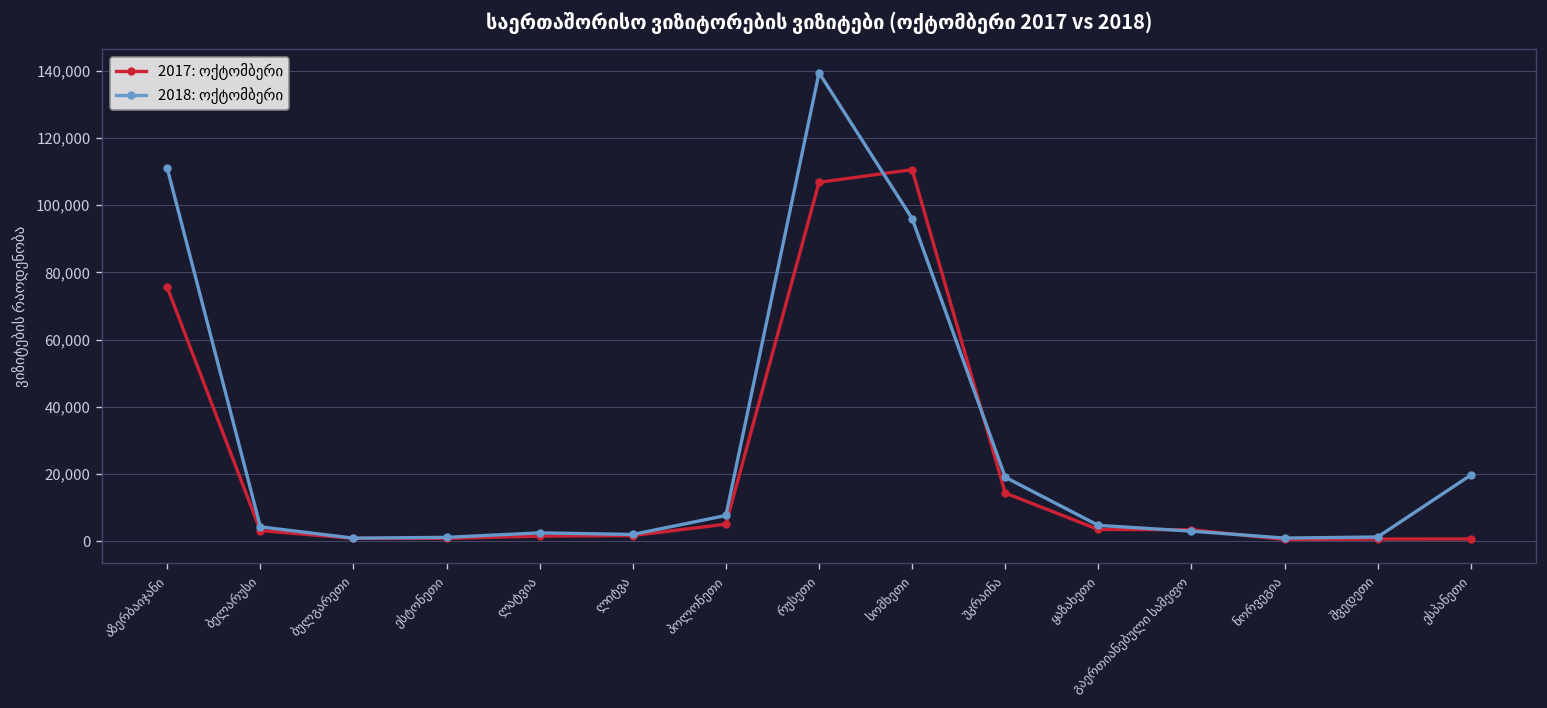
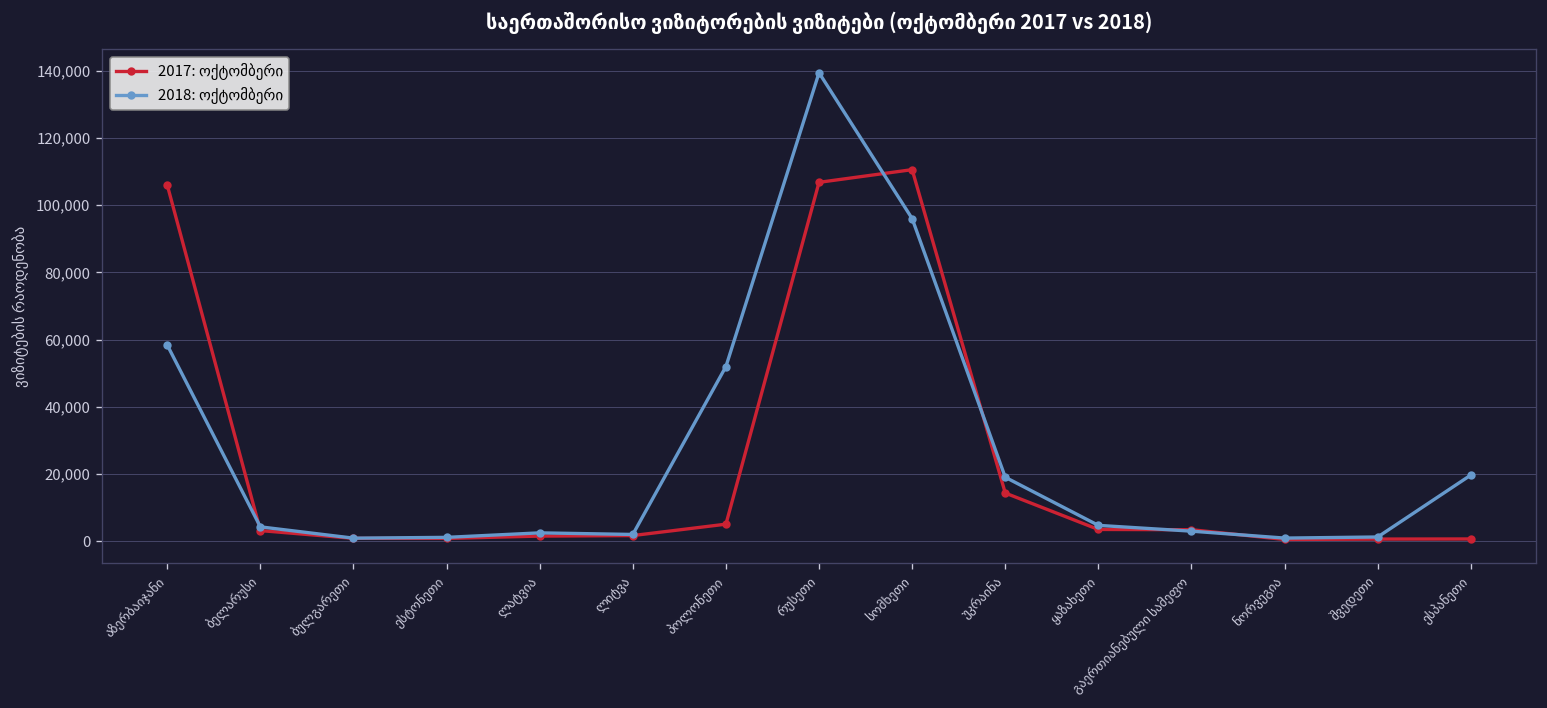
  {
    "2017: ოქტომბერი": {
-     "აზერბაიჯანი": "76,000",
+     "აზერბაიჯანი": "106,000",
      "ბელარუსი": "3,000",
      "ლატვია": "2,000",
      "პოლონეთი": "5,000",
      "რუსეთი": "107,000",
      "სომხეთი": "111,000",
      "უკრაინა": "14,000",
      "ყაზახეთი": "4,000",
      "ესპანეთი": "1,000"
    },
    "2018: ოქტომბერი": {
-     "აზერბაიჯანი": "111,000",
+     "აზერბაიჯანი": "58,000",
      "ბელარუსი": "4,000",
      "ლატვია": "3,000",
-     "პოლონეთი": "8,000",
+     "პოლონეთი": "52,000",
      "რუსეთი": "139,000",
      "სომხეთი": "96,000",
      "უკრაინა": "19,000",
      "ყაზახეთი": "5,000",
      "ესპანეთი": "20,000"
    }
  }
